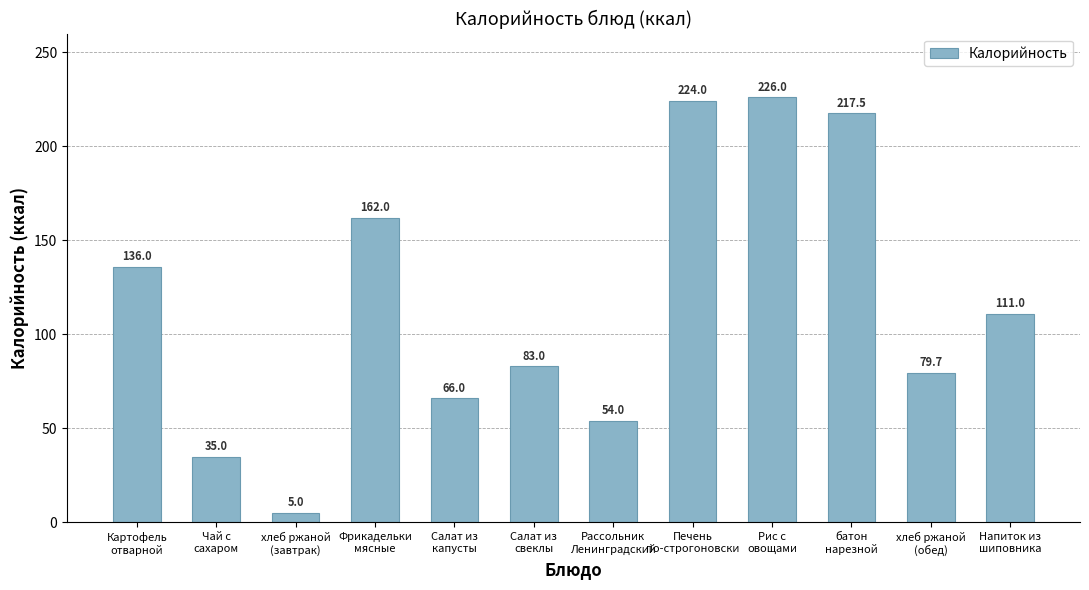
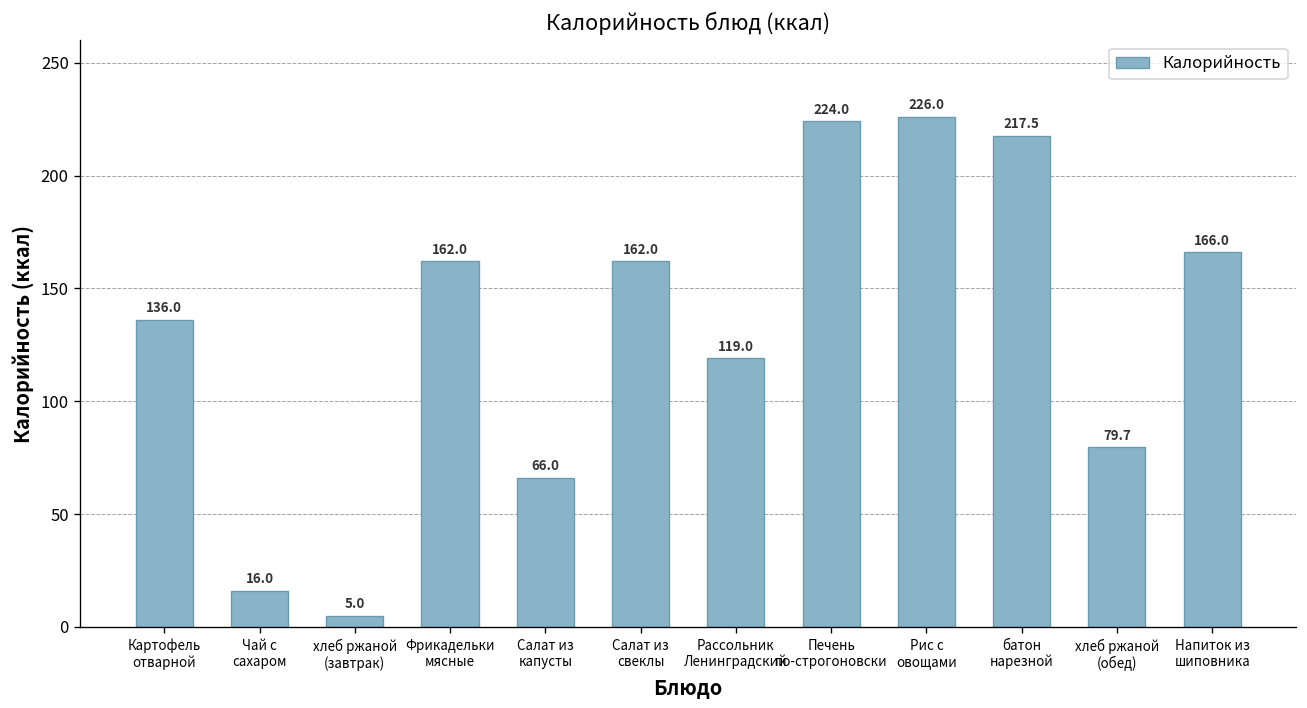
  {
    "Картофель отварной": 136.0,
-   "Чай с сахаром": 35.0,
+   "Чай с сахаром": 16.0,
    "хлеб ржаной (завтрак)": 5.0,
    "Фрикадельки мясные": 162.0,
    "Салат из капусты": 66.0,
-   "Салат из свеклы": 83.0,
-   "Рассольник Ленинградский": 54.0,
+   "Салат из свеклы": 162.0,
+   "Рассольник Ленинградский": 119.0,
    "Печень по-строгоновски": 224.0,
    "Рис с овощами": 226.0,
    "батон нарезной": 217.5,
    "хлеб ржаной (обед)": 79.7,
-   "Напиток из шиповника": 111.0
+   "Напиток из шиповника": 166.0
  }
